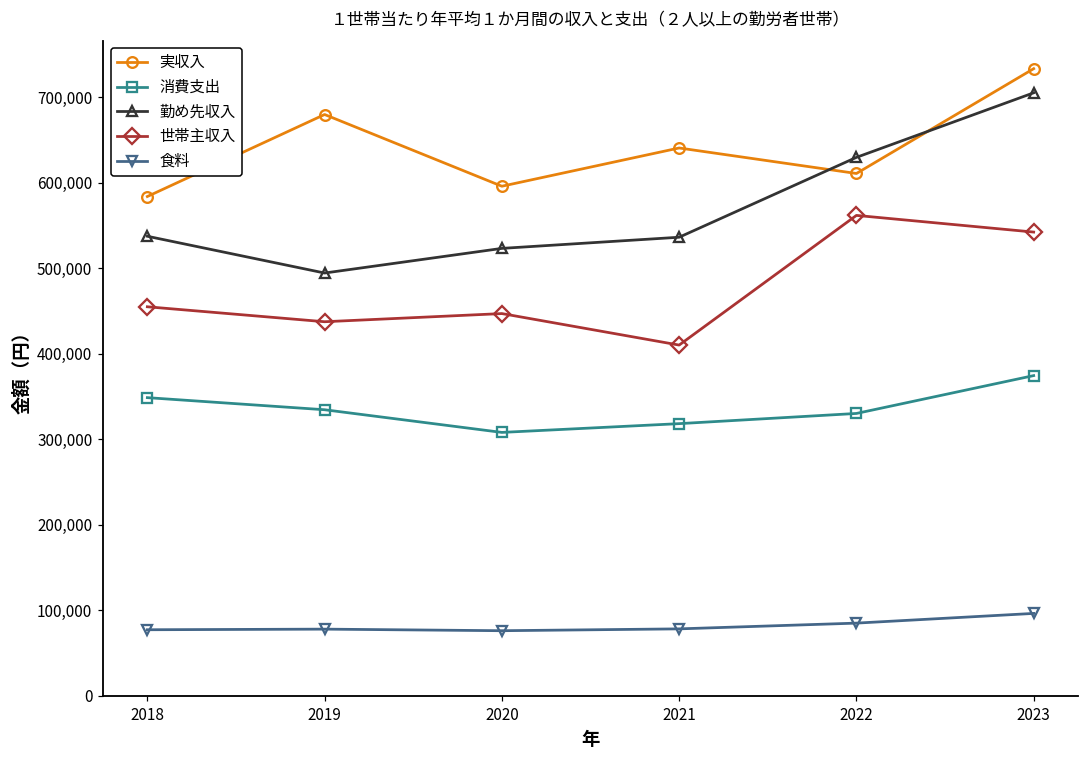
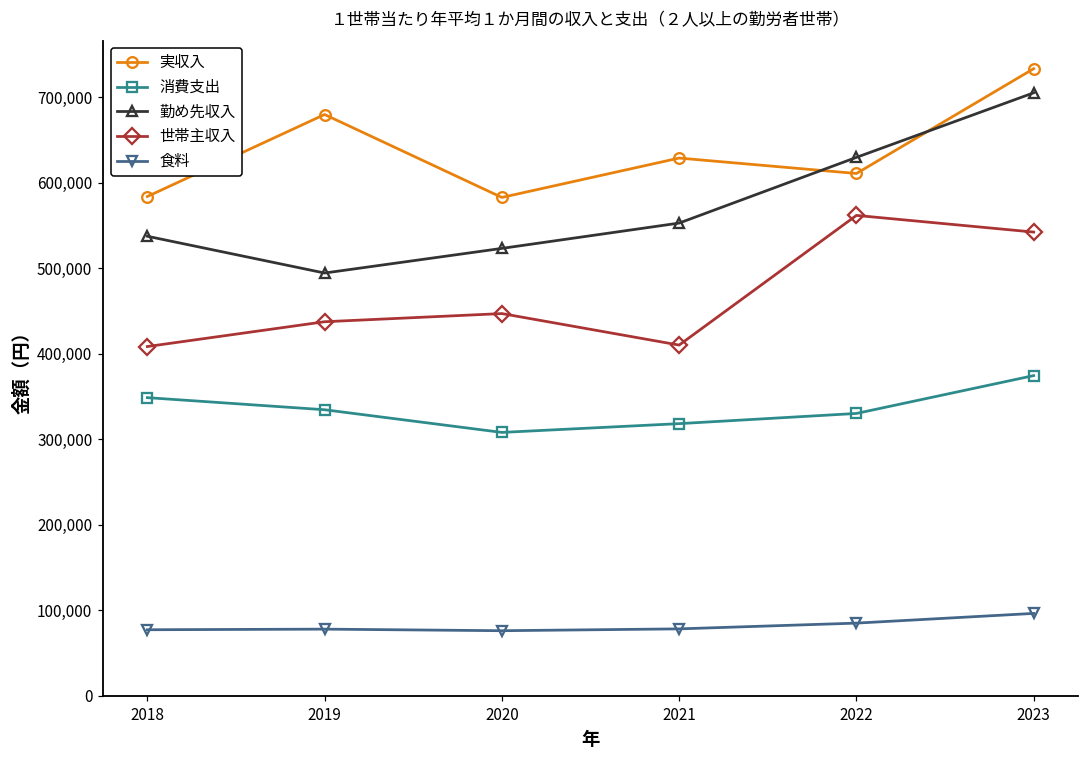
  {
    "実収入": {
      "2018": "580,000",
      "2019": "680,000",
-     "2020": "600,000",
-     "2021": "640,000",
+     "2020": "580,000",
+     "2021": "630,000",
      "2022": "610,000",
      "2023": "730,000"
    },
    "勤め先収入": {
      "2018": "540,000",
      "2019": "490,000",
      "2020": "520,000",
-     "2021": "540,000",
+     "2021": "550,000",
      "2022": "630,000",
      "2023": "700,000"
    },
    "世帯主収入": {
-     "2018": "450,000",
+     "2018": "410,000",
      "2019": "440,000",
      "2020": "450,000",
      "2021": "410,000",
      "2022": "560,000",
      "2023": "540,000"
    }
  }
